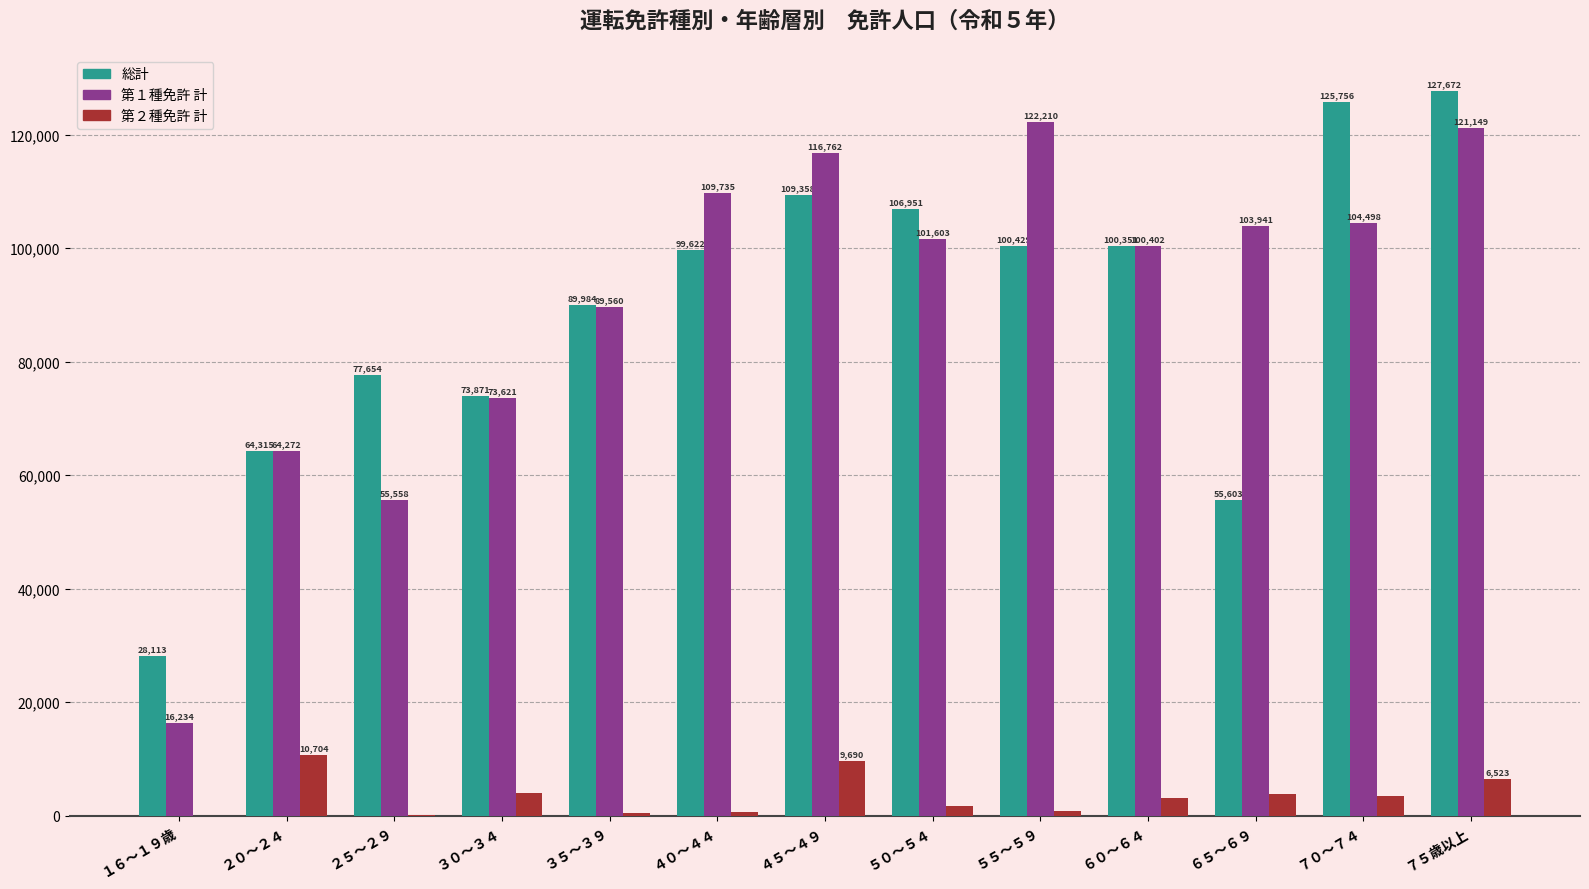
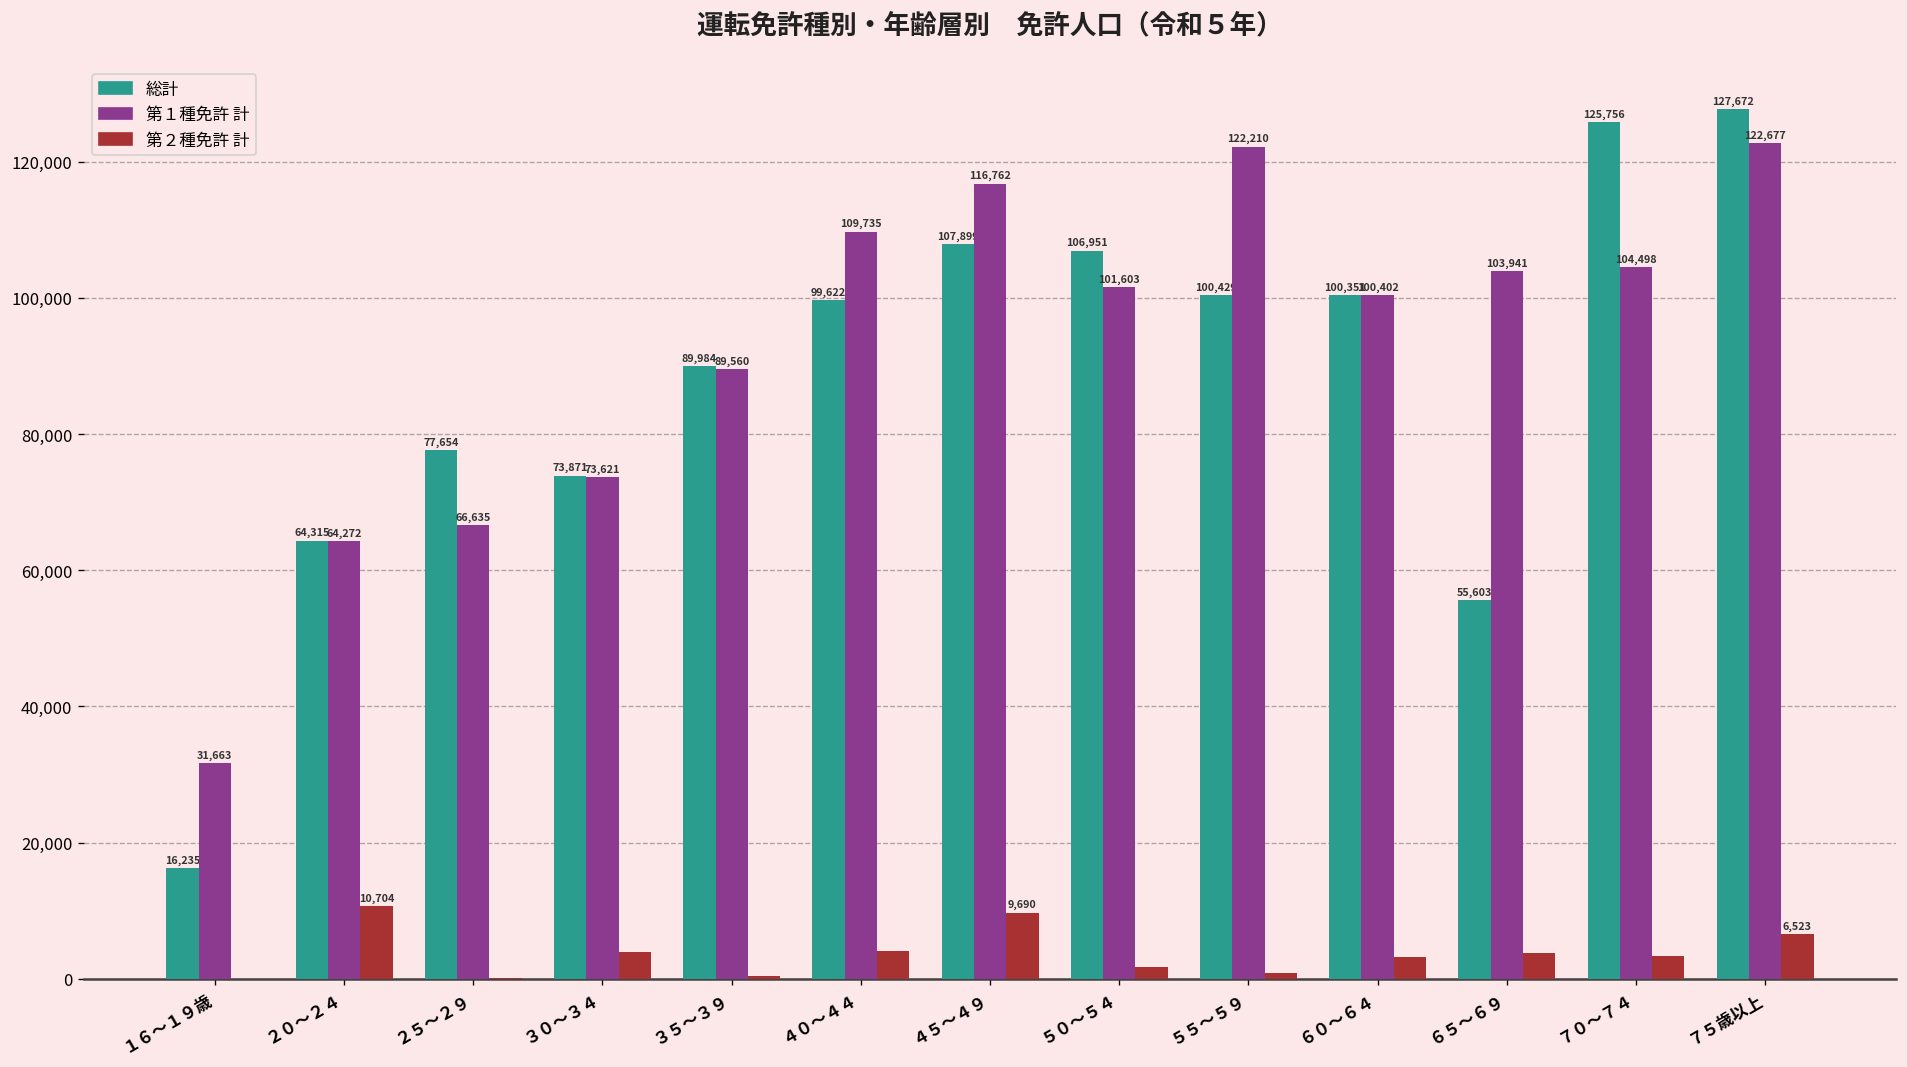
  {
    "総計": {
-     "１６～１９歳": "28,113",
+     "１６～１９歳": "16,235",
      "２０～２４": "64,315",
      "２５～２９": "77,654",
      "３０～３４": "73,871",
      "３５～３９": "89,984",
      "４０～４４": "99,622",
-     "４５～４９": "109,358",
+     "４５～４９": "107,899",
      "５０～５４": "106,951",
      "５５～５９": "100,429",
      "６５～６９": "55,603",
      "７０～７４": "125,756",
      "７５歳以上": "127,672"
    },
    "第１種免許 計": {
-     "１６～１９歳": "16,234",
+     "１６～１９歳": "31,663",
      "２０～２４": "64,272",
-     "２５～２９": "55,558",
+     "２５～２９": "66,635",
      "３０～３４": "73,621",
      "３５～３９": "89,560",
      "４０～４４": "109,735",
      "４５～４９": "116,762",
      "５０～５４": "101,603",
      "５５～５９": "122,210",
      "６５～６９": "103,941",
      "７０～７４": "104,498",
-     "７５歳以上": "121,149"
+     "７５歳以上": "122,677"
    },
    "第２種免許 計": {
      "３０～３４": "4,000",
-     "４０～４４": "1,000",
+     "４０～４４": "4,000",
      "５０～５４": "2,000",
      "５５～５９": "1,000",
      "６０～６４": "3,000",
      "６５～６９": "4,000",
      "７０～７４": "3,000"
    }
  }
